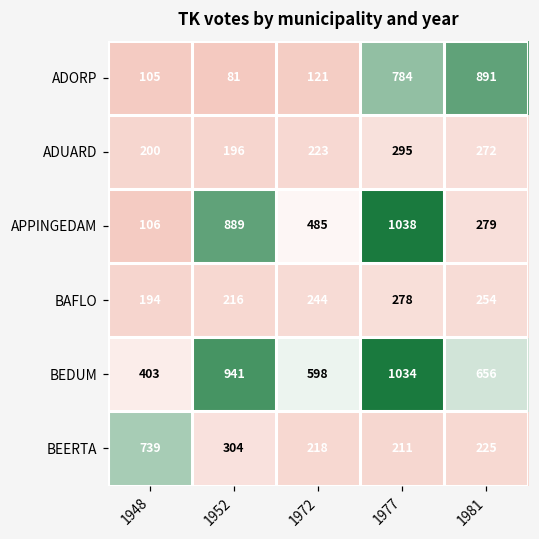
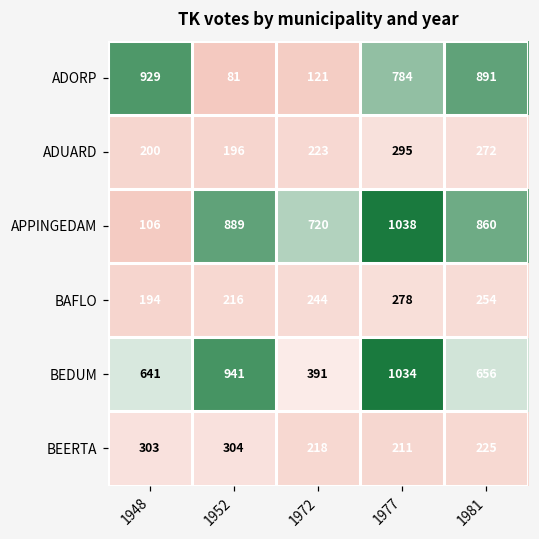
  {
    "ADORP": {
-     "1948": 105,
+     "1948": 929,
      "1952": 81,
      "1972": 121,
      "1977": 784,
      "1981": 891
    },
    "ADUARD": {
      "1948": 200,
      "1952": 196,
      "1977": 295
    },
    "APPINGEDAM": {
      "1948": 106,
      "1952": 889,
-     "1972": 485,
+     "1972": 720,
      "1977": 1038,
-     "1981": 279
+     "1981": 860
    },
    "BAFLO": {
      "1948": 194,
      "1977": 278
    },
    "BEDUM": {
-     "1948": 403,
+     "1948": 641,
      "1952": 941,
-     "1972": 598,
+     "1972": 391,
      "1977": 1034
    },
    "BEERTA": {
-     "1948": 739,
+     "1948": 303,
      "1952": 304
    }
  }
